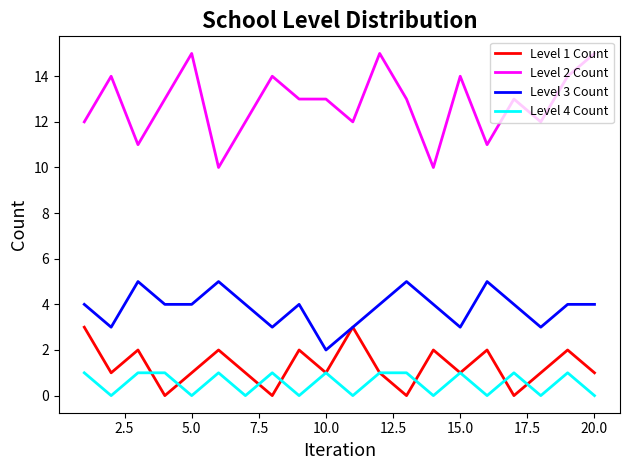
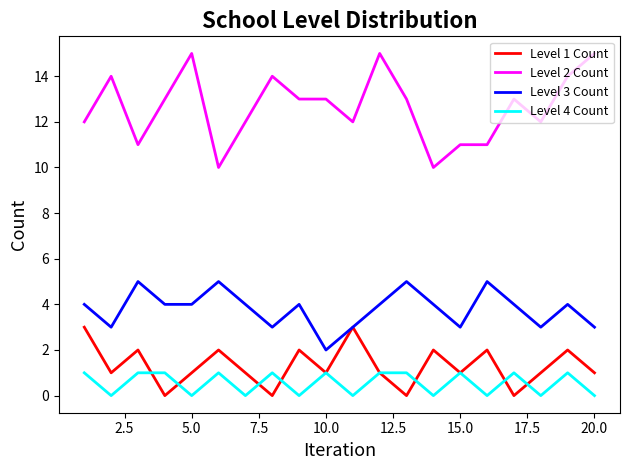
  {
    "Level 1 Count": {
      "5.0": 1,
      "20.0": 1
    },
    "Level 2 Count": {
      "5.0": 15,
      "10.0": 13,
-     "15.0": 14
+     "15.0": 11
    },
    "Level 3 Count": {
      "5.0": 4,
      "10.0": 2,
      "15.0": 3,
-     "20.0": 4
+     "20.0": 3
    },
    "Level 4 Count": {
      "5.0": 0,
      "20.0": 0
    }
  }
